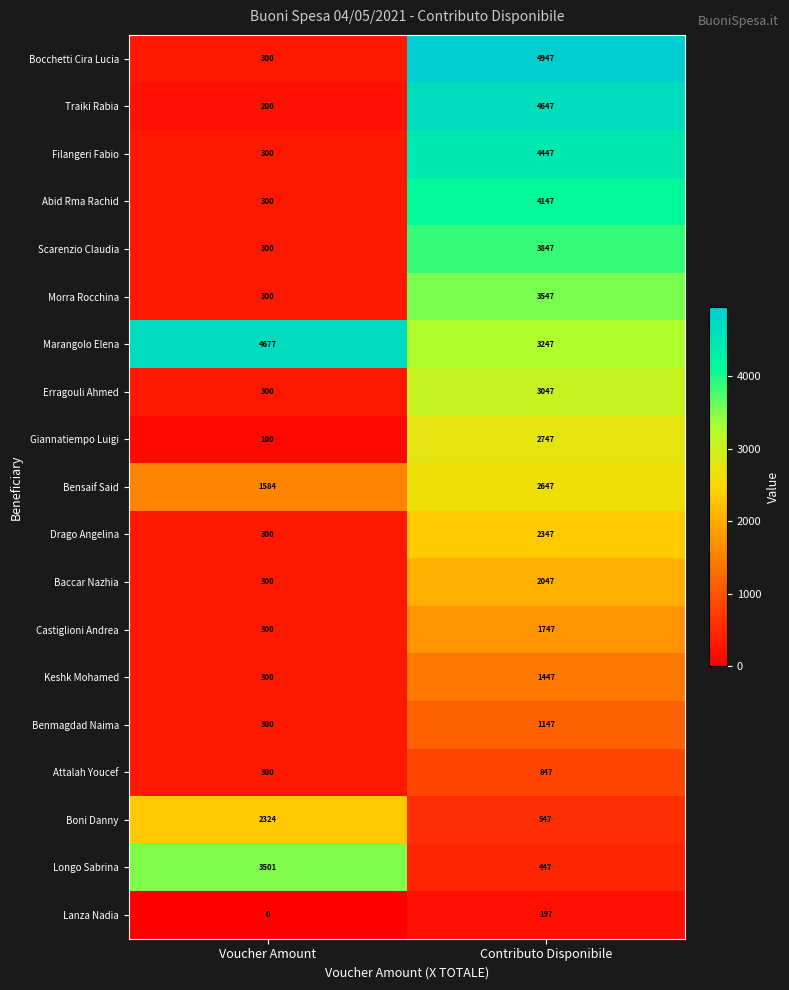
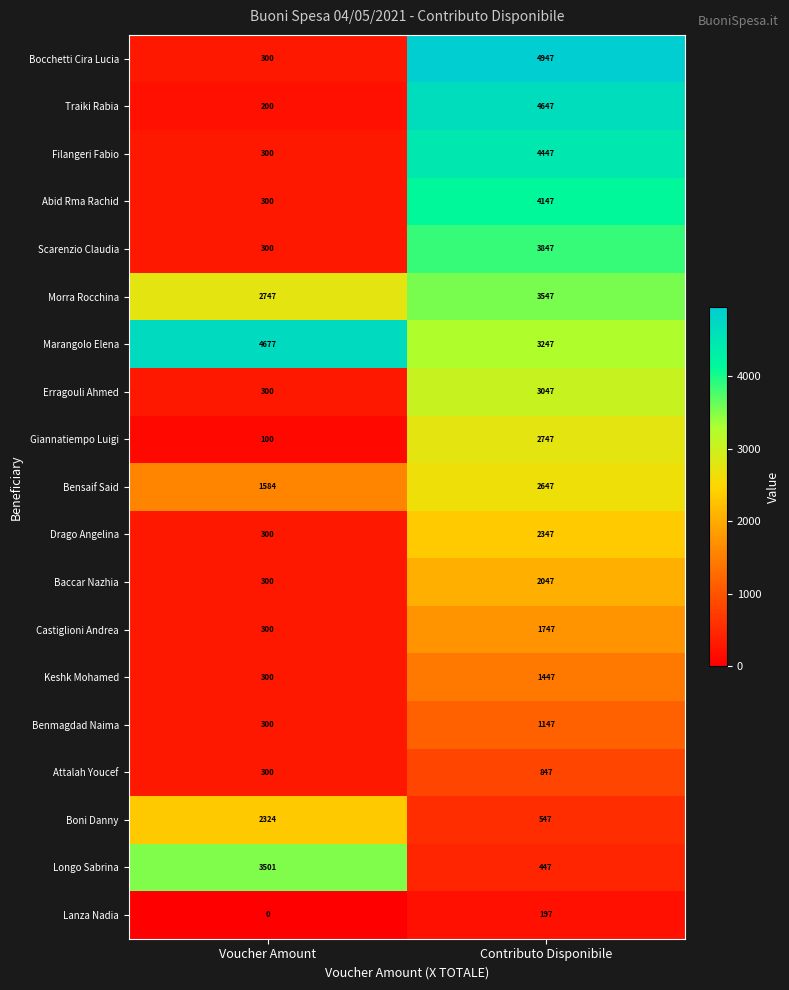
  {
    "Bocchetti Cira Lucia": {
      "Voucher Amount": 300,
      "Contributo Disponibile": 4947
    },
    "Traiki Rabia": {
      "Voucher Amount": 200,
      "Contributo Disponibile": 4647
    },
    "Filangeri Fabio": {
      "Voucher Amount": 300,
      "Contributo Disponibile": 4447
    },
    "Abid Rma Rachid": {
      "Voucher Amount": 300,
      "Contributo Disponibile": 4147
    },
    "Scarenzio Claudia": {
      "Voucher Amount": 300,
      "Contributo Disponibile": 3847
    },
    "Morra Rocchina": {
-     "Voucher Amount": 300,
+     "Voucher Amount": 2747,
      "Contributo Disponibile": 3547
    },
    "Marangolo Elena": {
      "Voucher Amount": 4677,
      "Contributo Disponibile": 3247
    },
    "Erragouli Ahmed": {
      "Voucher Amount": 300,
      "Contributo Disponibile": 3047
    },
    "Giannatiempo Luigi": {
      "Voucher Amount": 100,
      "Contributo Disponibile": 2747
    },
    "Bensaif Said": {
      "Voucher Amount": 1584,
      "Contributo Disponibile": 2647
    },
    "Drago Angelina": {
      "Voucher Amount": 300,
      "Contributo Disponibile": 2347
    },
    "Baccar Nazhia": {
      "Voucher Amount": 300,
      "Contributo Disponibile": 2047
    },
    "Castiglioni Andrea": {
      "Voucher Amount": 300,
      "Contributo Disponibile": 1747
    },
    "Keshk Mohamed": {
      "Voucher Amount": 300,
      "Contributo Disponibile": 1447
    },
    "Benmagdad Naima": {
      "Voucher Amount": 300,
      "Contributo Disponibile": 1147
    },
    "Attalah Youcef": {
      "Voucher Amount": 300,
      "Contributo Disponibile": 847
    },
    "Boni Danny": {
      "Voucher Amount": 2324,
      "Contributo Disponibile": 547
    },
    "Longo Sabrina": {
      "Voucher Amount": 3501,
      "Contributo Disponibile": 447
    },
    "Lanza Nadia": {
      "Voucher Amount": 0,
      "Contributo Disponibile": 197
    }
  }
